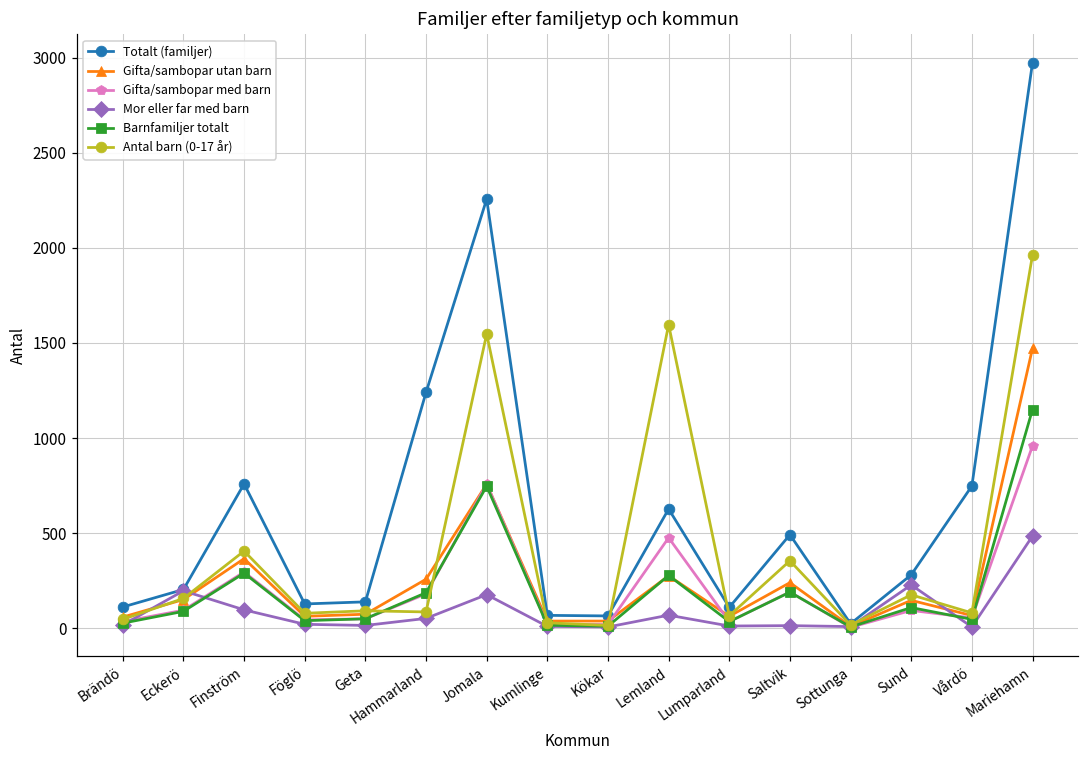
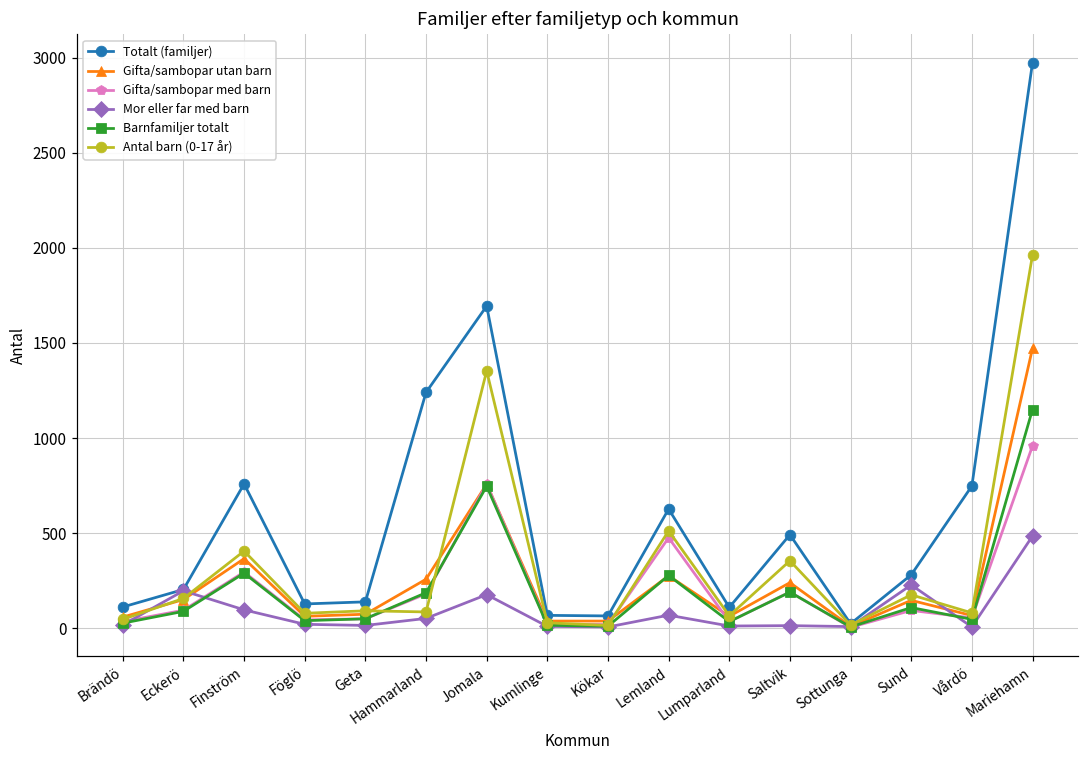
  {
    "Totalt (familjer)": {
      "Brändö": 110,
      "Finström": 760,
      "Föglö": 130,
      "Geta": 140,
      "Hammarland": 1240,
-     "Jomala": 2260,
+     "Jomala": 1690,
      "Kumlinge": 70,
      "Kökar": 70,
      "Lemland": 630,
      "Lumparland": 110,
      "Saltvik": 490,
      "Sund": 280,
      "Vårdö": 750,
      "Mariehamn": 2970
    },
    "Gifta/sambopar utan barn": {
      "Finström": 370,
      "Föglö": 60,
      "Geta": 70,
      "Hammarland": 260,
      "Kökar": 40,
      "Saltvik": 240,
      "Sund": 150,
      "Mariehamn": 1470
    },
    "Gifta/sambopar med barn": {
      "Lemland": 480,
      "Sund": 90,
      "Mariehamn": 960
    },
    "Mor eller far med barn": {
      "Finström": 100,
      "Föglö": 20,
      "Geta": 20,
      "Hammarland": 50,
      "Jomala": 180,
      "Lemland": 70,
      "Lumparland": 10,
      "Saltvik": 10,
      "Sund": 230,
      "Vårdö": 10,
      "Mariehamn": 490
    },
    "Barnfamiljer totalt": {
      "Sund": 110,
      "Mariehamn": 1150
    },
    "Antal barn (0-17 år)": {
      "Finström": 410,
      "Föglö": 80,
      "Geta": 90,
      "Hammarland": 90,
-     "Jomala": 1550,
-     "Lemland": 1600,
+     "Jomala": 1350,
+     "Lemland": 510,
      "Saltvik": 360,
      "Sund": 180,
      "Mariehamn": 1960
    }
  }
